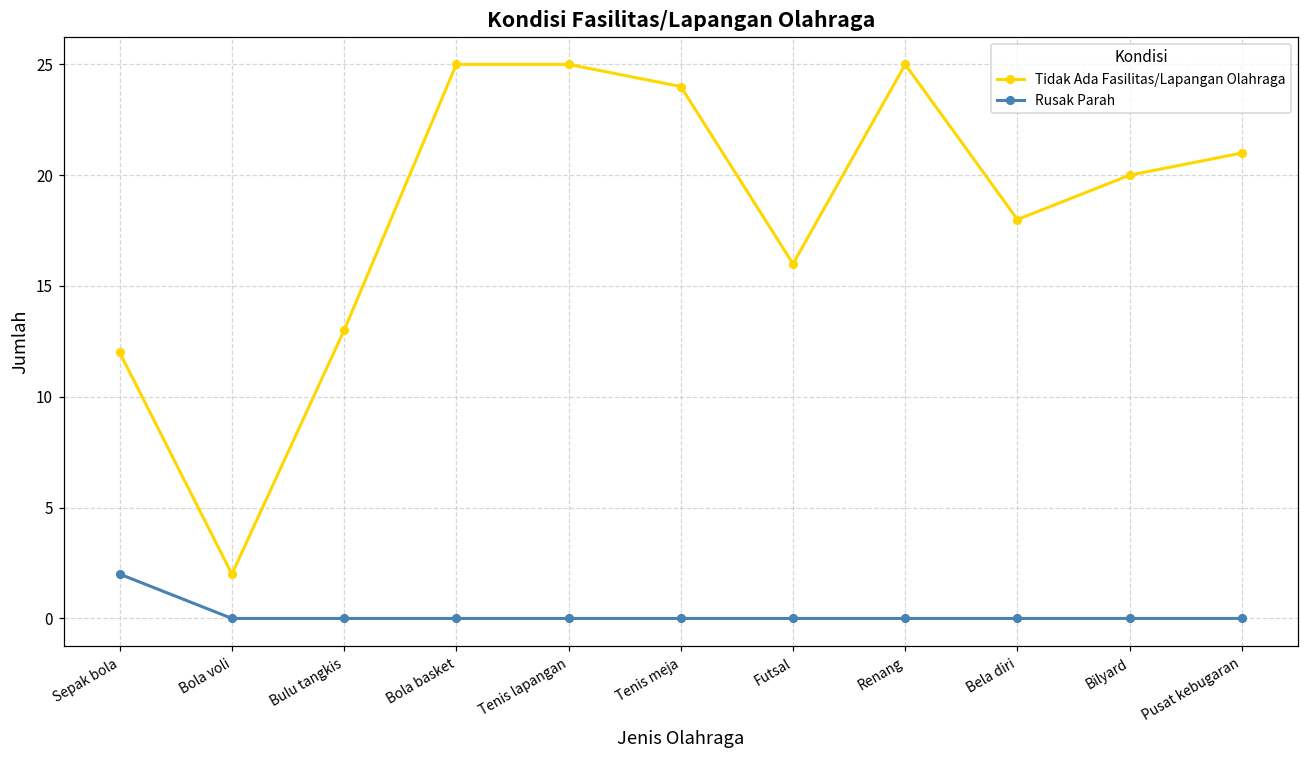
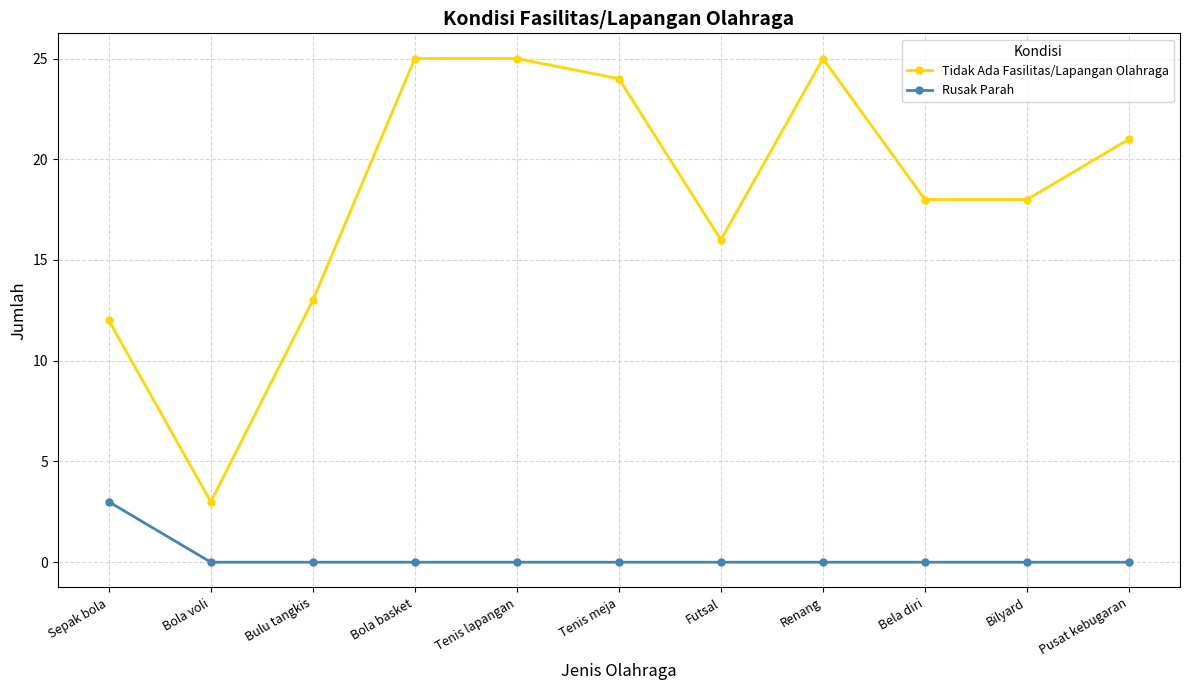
  {
    "Tidak Ada Fasilitas/Lapangan Olahraga": {
      "Sepak bola": 12,
-     "Bola voli": 2,
+     "Bola voli": 3,
      "Bulu tangkis": 13,
      "Bola basket": 25,
      "Tenis lapangan": 25,
      "Tenis meja": 24,
      "Futsal": 16,
      "Renang": 25,
      "Bela diri": 18,
-     "Bilyard": 20,
+     "Bilyard": 18,
      "Pusat kebugaran": 21
    },
    "Rusak Parah": {
-     "Sepak bola": 2,
+     "Sepak bola": 3,
      "Bola voli": 0,
      "Bulu tangkis": 0,
      "Bola basket": 0,
      "Tenis lapangan": 0,
      "Tenis meja": 0,
      "Futsal": 0,
      "Renang": 0,
      "Bela diri": 0,
      "Bilyard": 0,
      "Pusat kebugaran": 0
    }
  }
